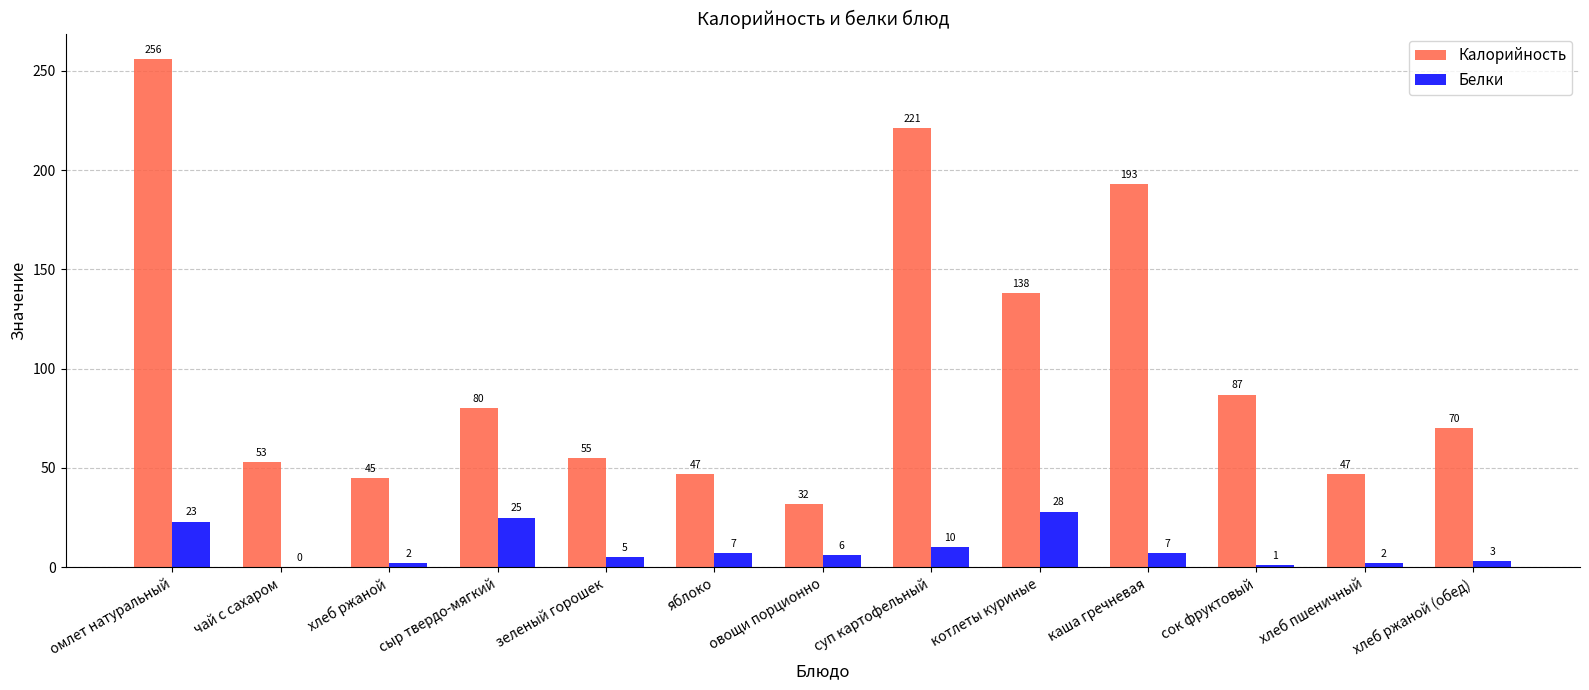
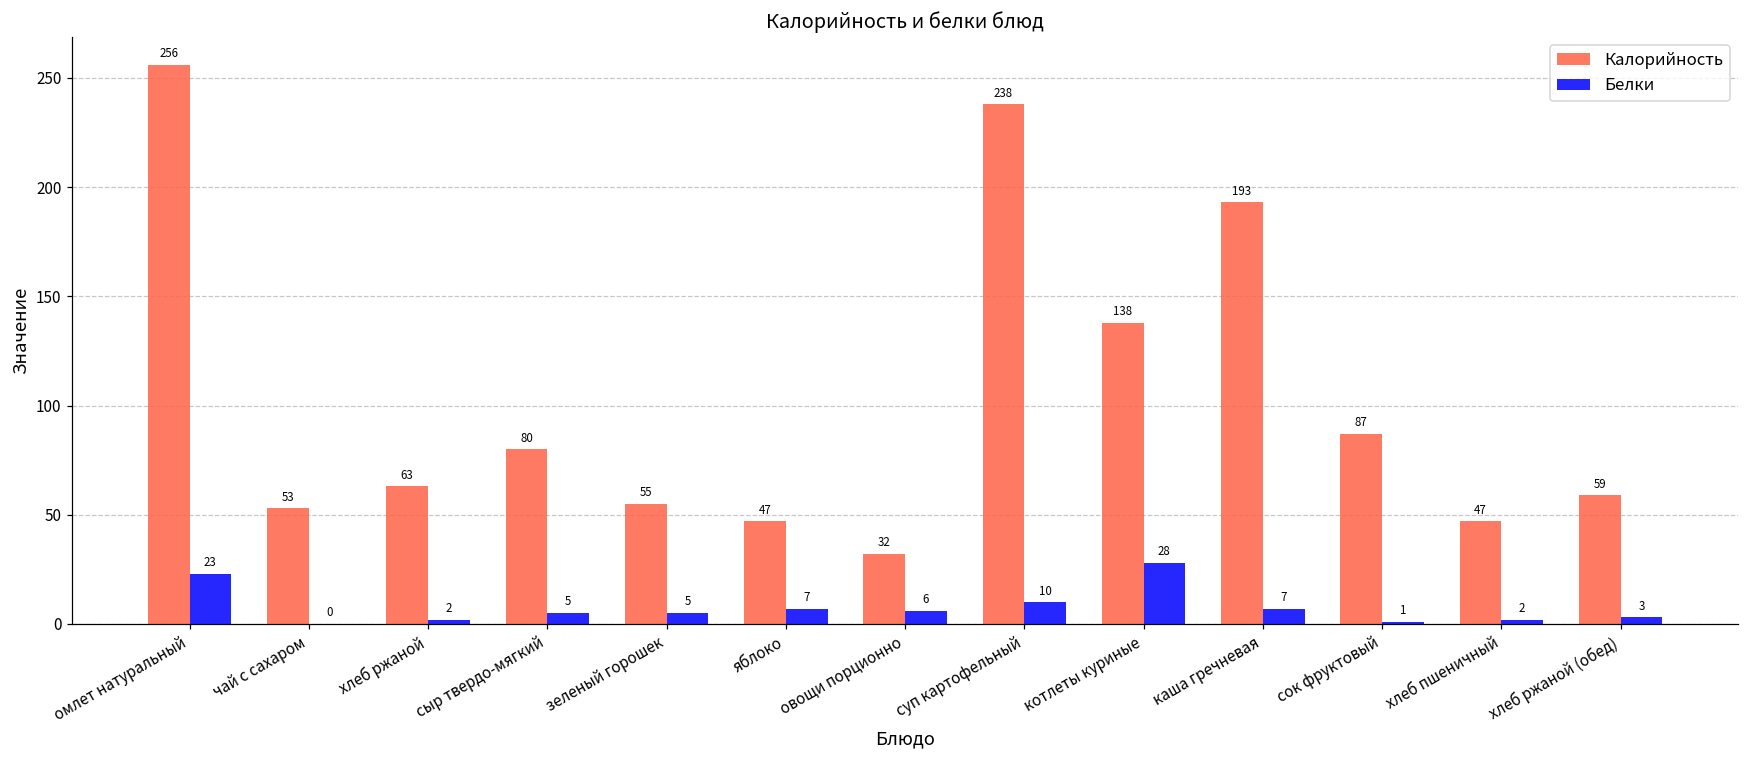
  {
    "Калорийность": {
      "омлет натуральный": 256,
      "чай с сахаром": 53,
-     "хлеб ржаной": 45,
+     "хлеб ржаной": 63,
      "сыр твердо-мягкий": 80,
      "зеленый горошек": 55,
      "яблоко": 47,
      "овощи порционно": 32,
-     "суп картофельный": 221,
+     "суп картофельный": 238,
      "котлеты куриные": 138,
      "каша гречневая": 193,
      "сок фруктовый": 87,
      "хлеб пшеничный": 47,
-     "хлеб ржаной (обед)": 70
+     "хлеб ржаной (обед)": 59
    },
    "Белки": {
      "омлет натуральный": 23,
      "чай с сахаром": 0,
      "хлеб ржаной": 2,
-     "сыр твердо-мягкий": 25,
+     "сыр твердо-мягкий": 5,
      "зеленый горошек": 5,
      "яблоко": 7,
      "овощи порционно": 6,
      "суп картофельный": 10,
      "котлеты куриные": 28,
      "каша гречневая": 7,
      "сок фруктовый": 1,
      "хлеб пшеничный": 2,
      "хлеб ржаной (обед)": 3
    }
  }
